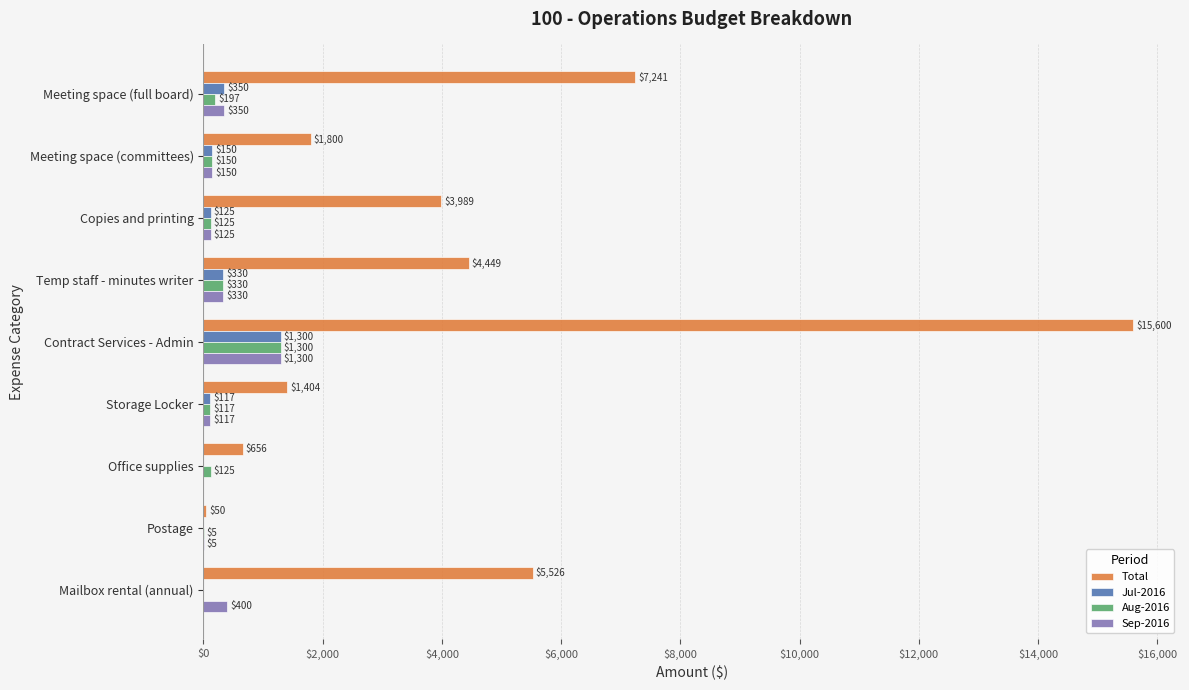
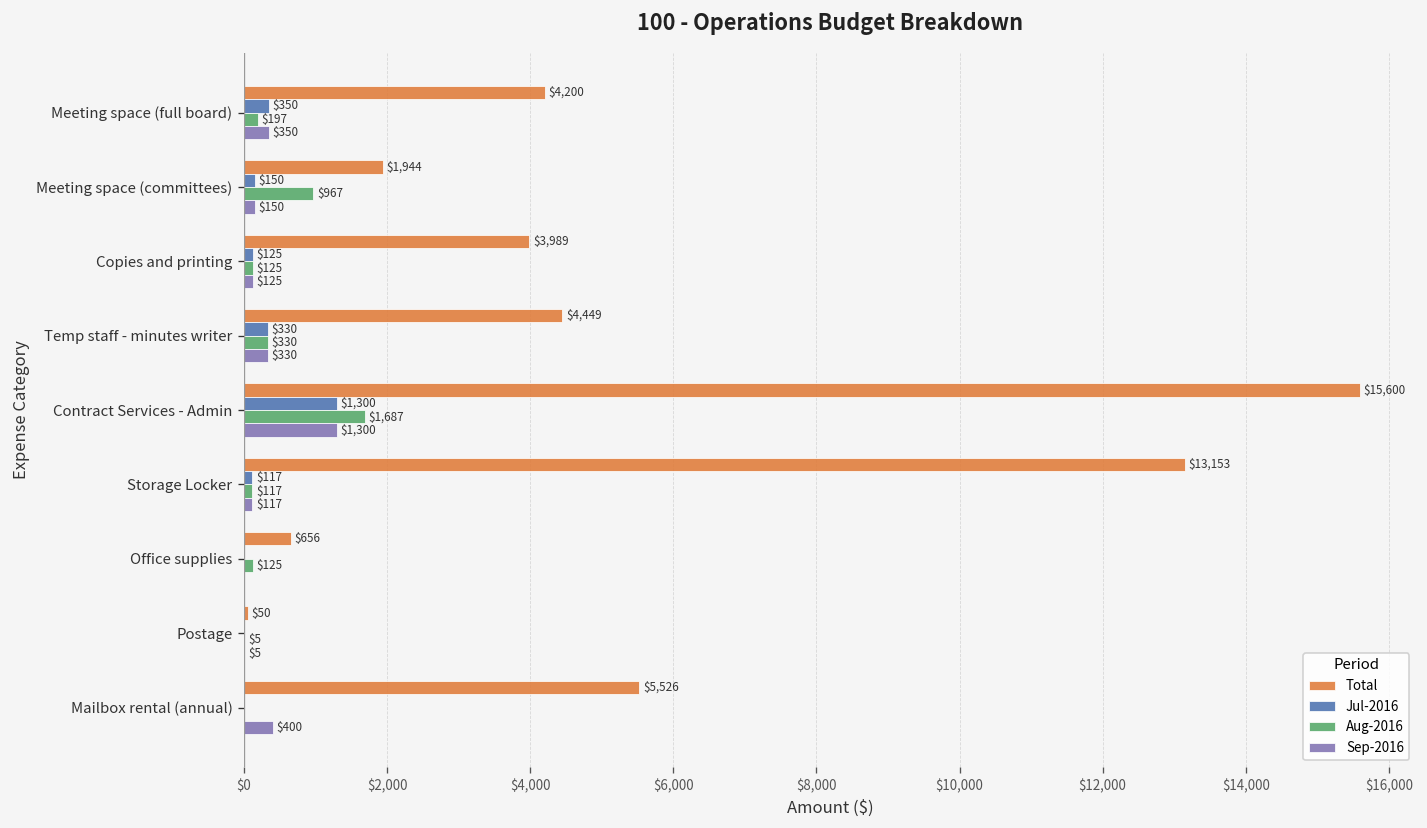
  {
    "Total": {
-     "Meeting space (full board)": "$7,241",
-     "Meeting space (committees)": "$1,800",
+     "Meeting space (full board)": "$4,200",
+     "Meeting space (committees)": "$1,944",
      "Copies and printing": "$3,989",
      "Temp staff - minutes writer": "$4,449",
      "Contract Services - Admin": "$15,600",
-     "Storage Locker": "$1,404",
+     "Storage Locker": "$13,153",
      "Office supplies": "$656",
      "Postage": "$50",
      "Mailbox rental (annual)": "$5,526"
    },
    "Aug-2016": {
      "Meeting space (full board)": "$197",
-     "Meeting space (committees)": "$150",
+     "Meeting space (committees)": "$967",
      "Copies and printing": "$125",
      "Temp staff - minutes writer": "$330",
-     "Contract Services - Admin": "$1,300",
+     "Contract Services - Admin": "$1,687",
      "Storage Locker": "$117",
      "Office supplies": "$125",
      "Postage": "$5"
    }
  }
